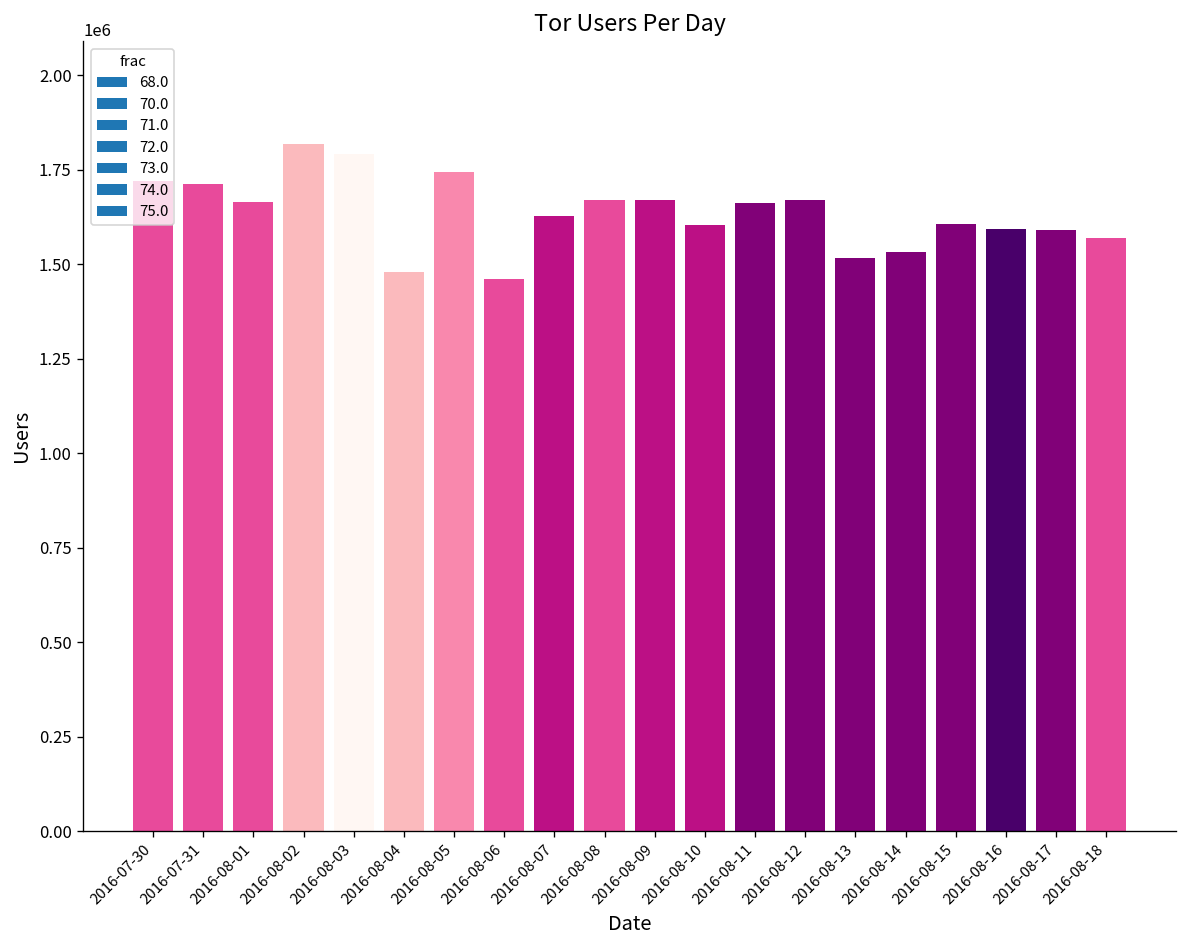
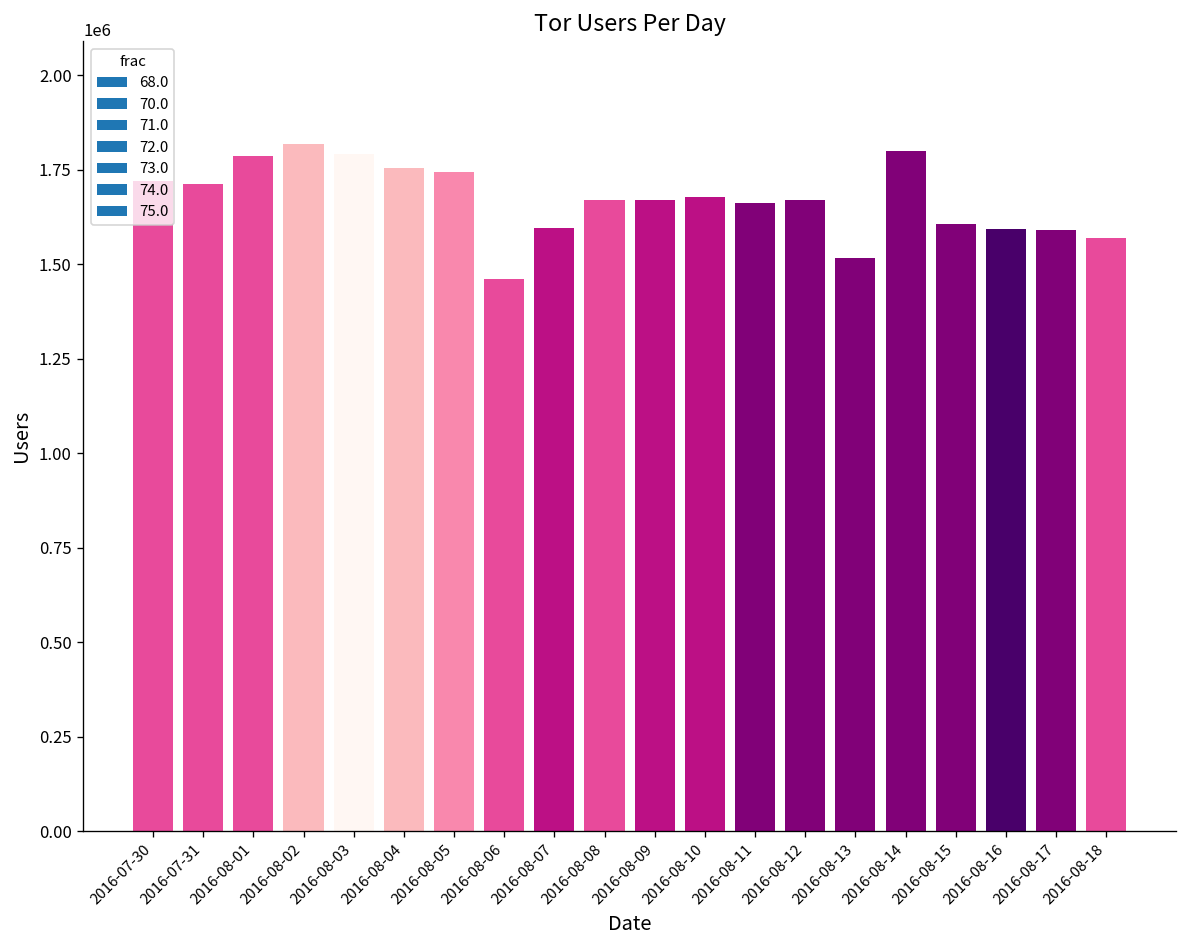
  {
    "2016-07-31": 1710000,
-   "2016-08-01": 1660000,
+   "2016-08-01": 1790000,
    "2016-08-02": 1820000,
    "2016-08-03": 1790000,
-   "2016-08-04": 1480000,
+   "2016-08-04": 1750000,
    "2016-08-05": 1740000,
    "2016-08-06": 1460000,
-   "2016-08-07": 1630000,
+   "2016-08-07": 1600000,
    "2016-08-08": 1670000,
    "2016-08-09": 1670000,
-   "2016-08-10": 1600000,
+   "2016-08-10": 1680000,
    "2016-08-11": 1660000,
    "2016-08-12": 1670000,
    "2016-08-13": 1520000,
-   "2016-08-14": 1530000,
+   "2016-08-14": 1800000,
    "2016-08-15": 1610000,
    "2016-08-16": 1590000,
    "2016-08-17": 1590000,
    "2016-08-18": 1570000
  }
